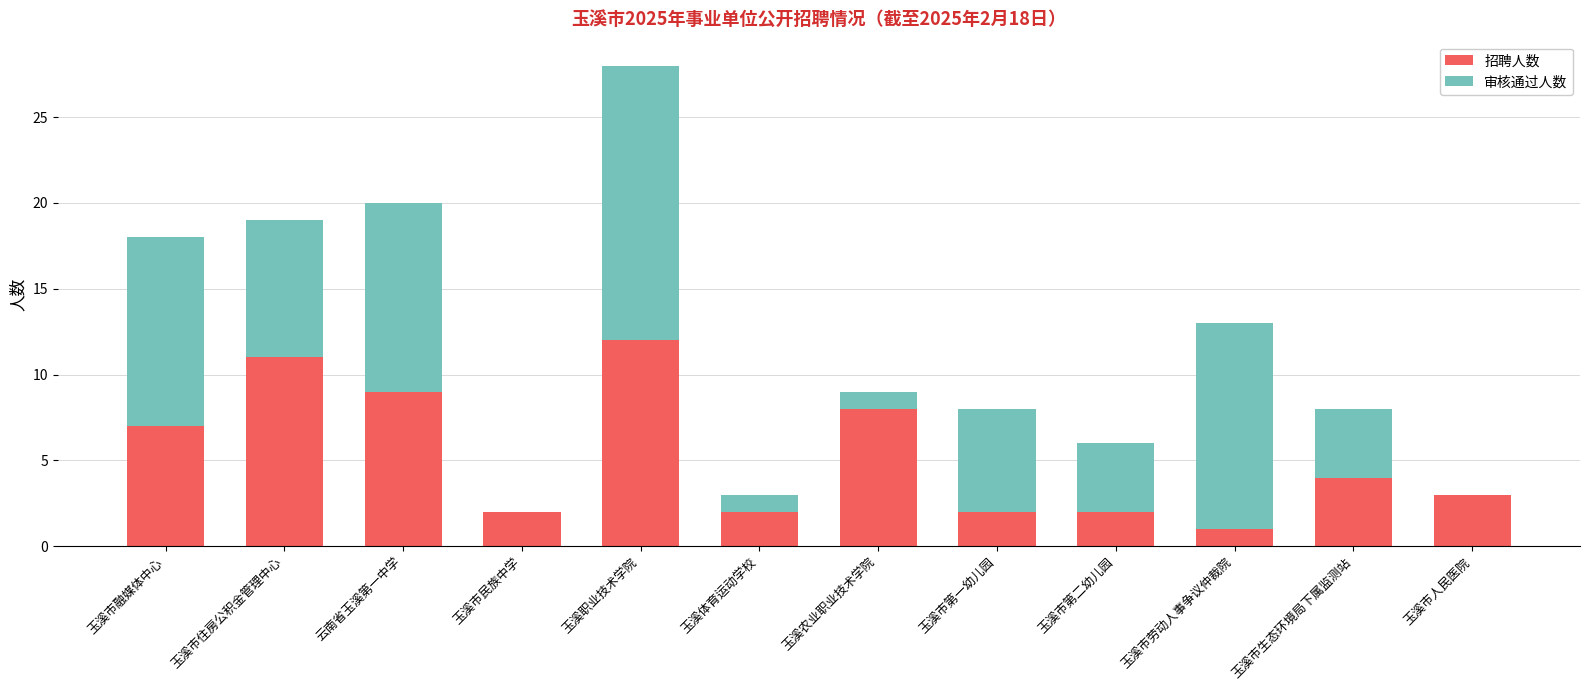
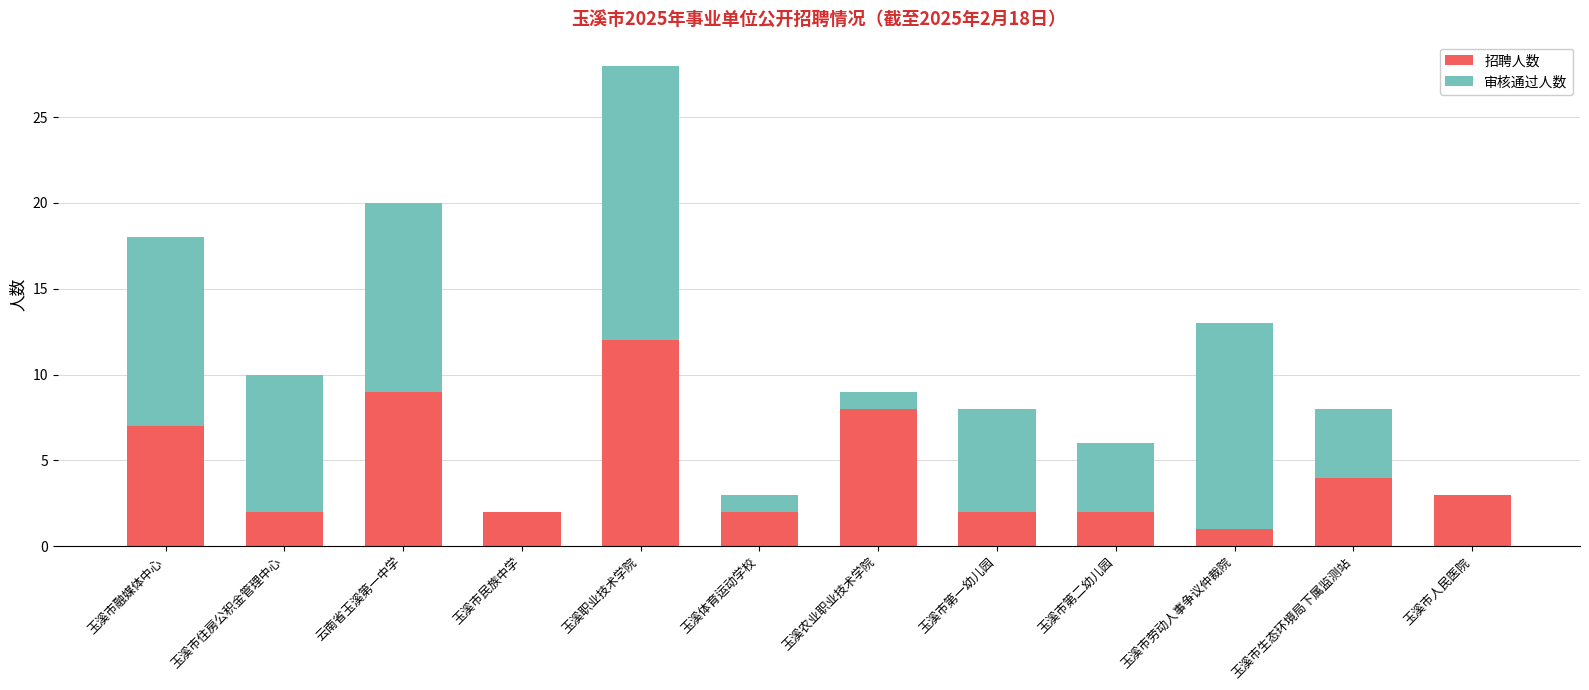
  {
    "招聘人数": {
      "玉溪市融媒体中心": 7,
-     "玉溪市住房公积金管理中心": 11,
+     "玉溪市住房公积金管理中心": 2,
      "云南省玉溪第一中学": 9,
      "玉溪市民族中学": 2,
      "玉溪职业技术学院": 12,
      "玉溪体育运动学校": 2,
      "玉溪农业职业技术学院": 8,
      "玉溪市第一幼儿园": 2,
      "玉溪市第二幼儿园": 2,
      "玉溪市劳动人事争议仲裁院": 1,
      "玉溪市生态环境局下属监测站": 4,
      "玉溪市人民医院": 3
    },
    "审核通过人数": {
      "玉溪市融媒体中心": 11,
      "玉溪市住房公积金管理中心": 8,
      "云南省玉溪第一中学": 11,
      "玉溪市民族中学": 0,
      "玉溪职业技术学院": 16,
      "玉溪体育运动学校": 1,
      "玉溪农业职业技术学院": 1,
      "玉溪市第一幼儿园": 6,
      "玉溪市第二幼儿园": 4,
      "玉溪市劳动人事争议仲裁院": 12,
      "玉溪市生态环境局下属监测站": 4,
      "玉溪市人民医院": 0
    }
  }
